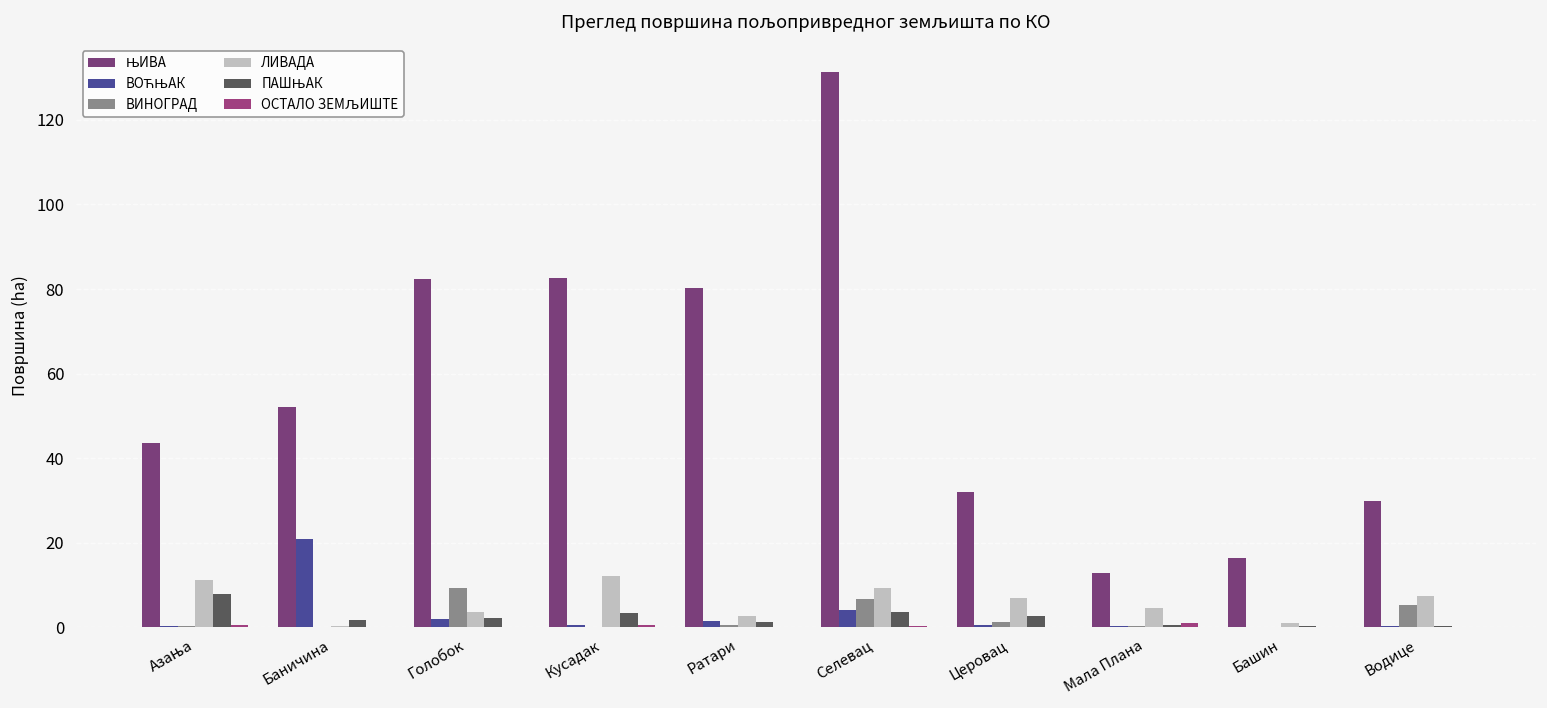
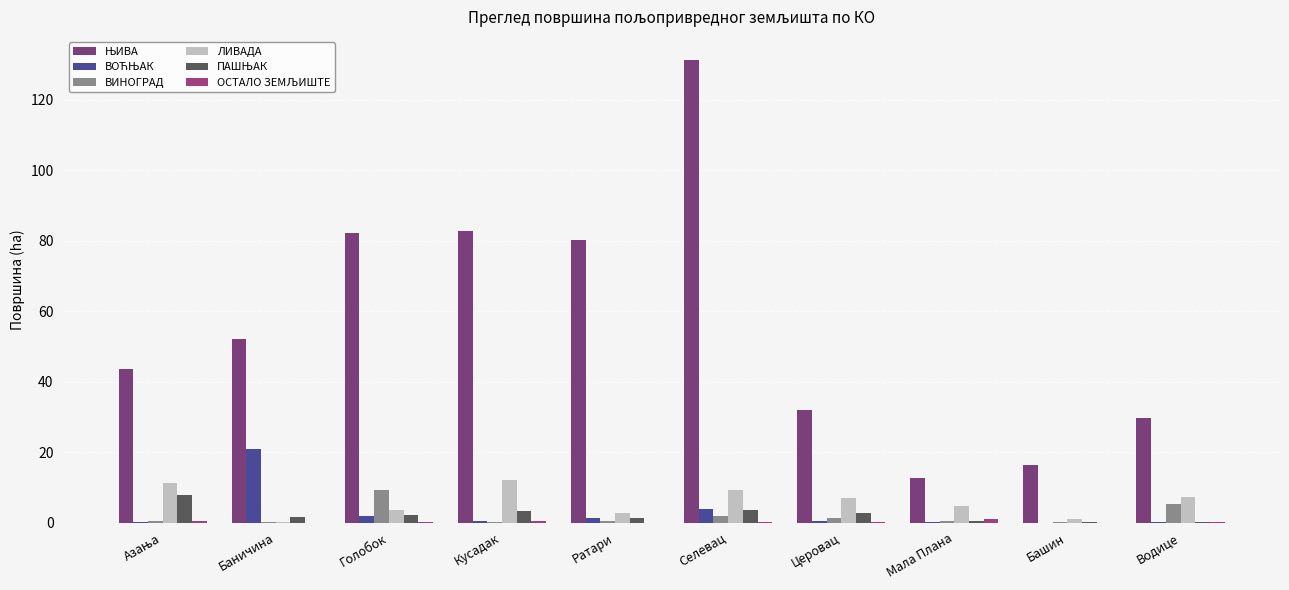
  {
    "ВИНОГРАД": {
      "Голобок": 9,
-     "Селевац": 7,
+     "Селевац": 2,
      "Церовац": 1,
      "Водице": 5
    },
    "ЛИВАДА": {
      "Азања": 11,
      "Голобок": 4,
      "Кусадак": 12,
      "Ратари": 3,
      "Селевац": 9,
      "Церовац": 7,
      "Мала Плана": 5,
      "Башин": 1,
      "Водице": 7
    }
  }
